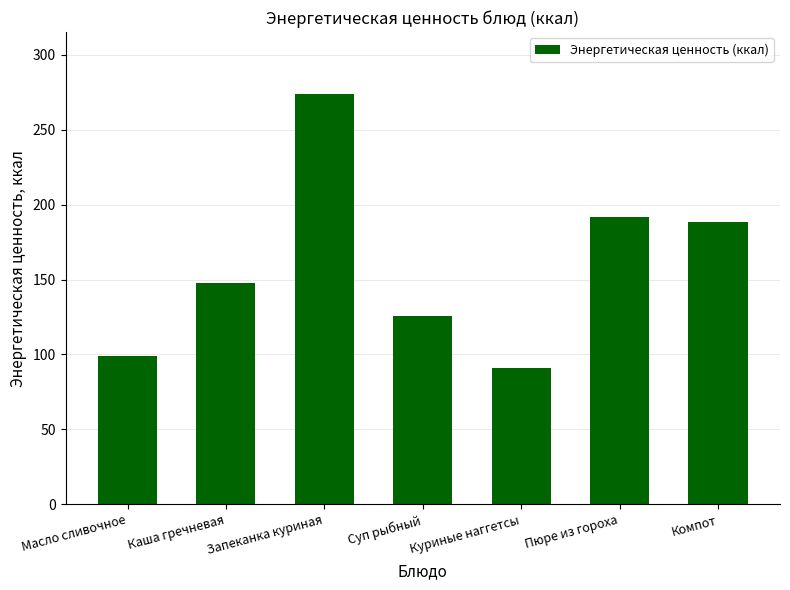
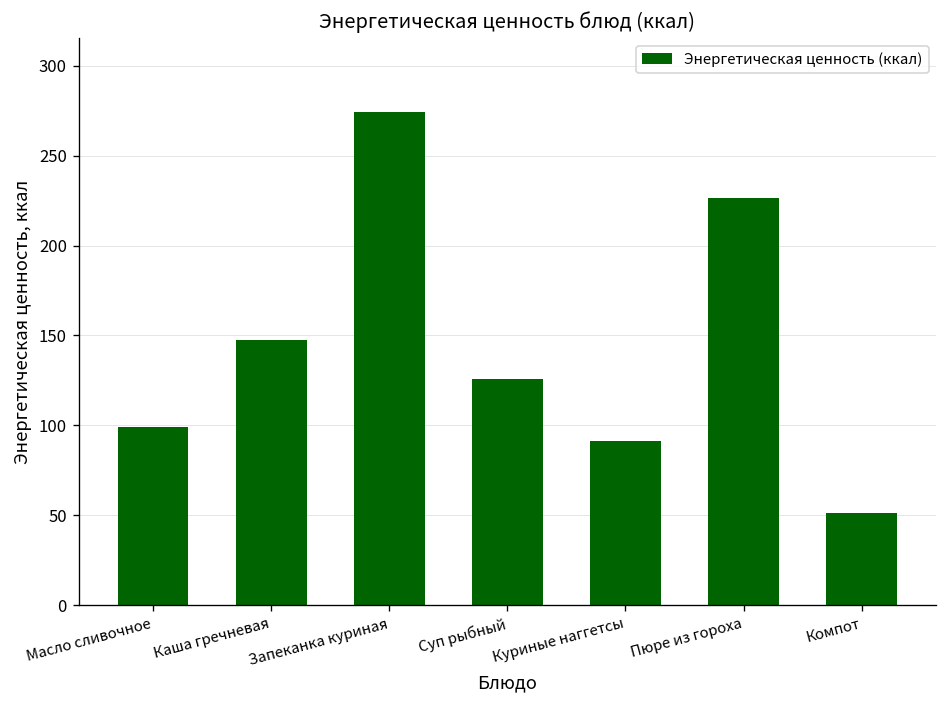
  {
    "Масло сливочное": 99,
    "Каша гречневая": 148,
    "Запеканка куриная": 274,
    "Суп рыбный": 126,
    "Куриные наггетсы": 91,
-   "Пюре из гороха": 192,
-   "Компот": 189
+   "Пюре из гороха": 226,
+   "Компот": 51
  }
